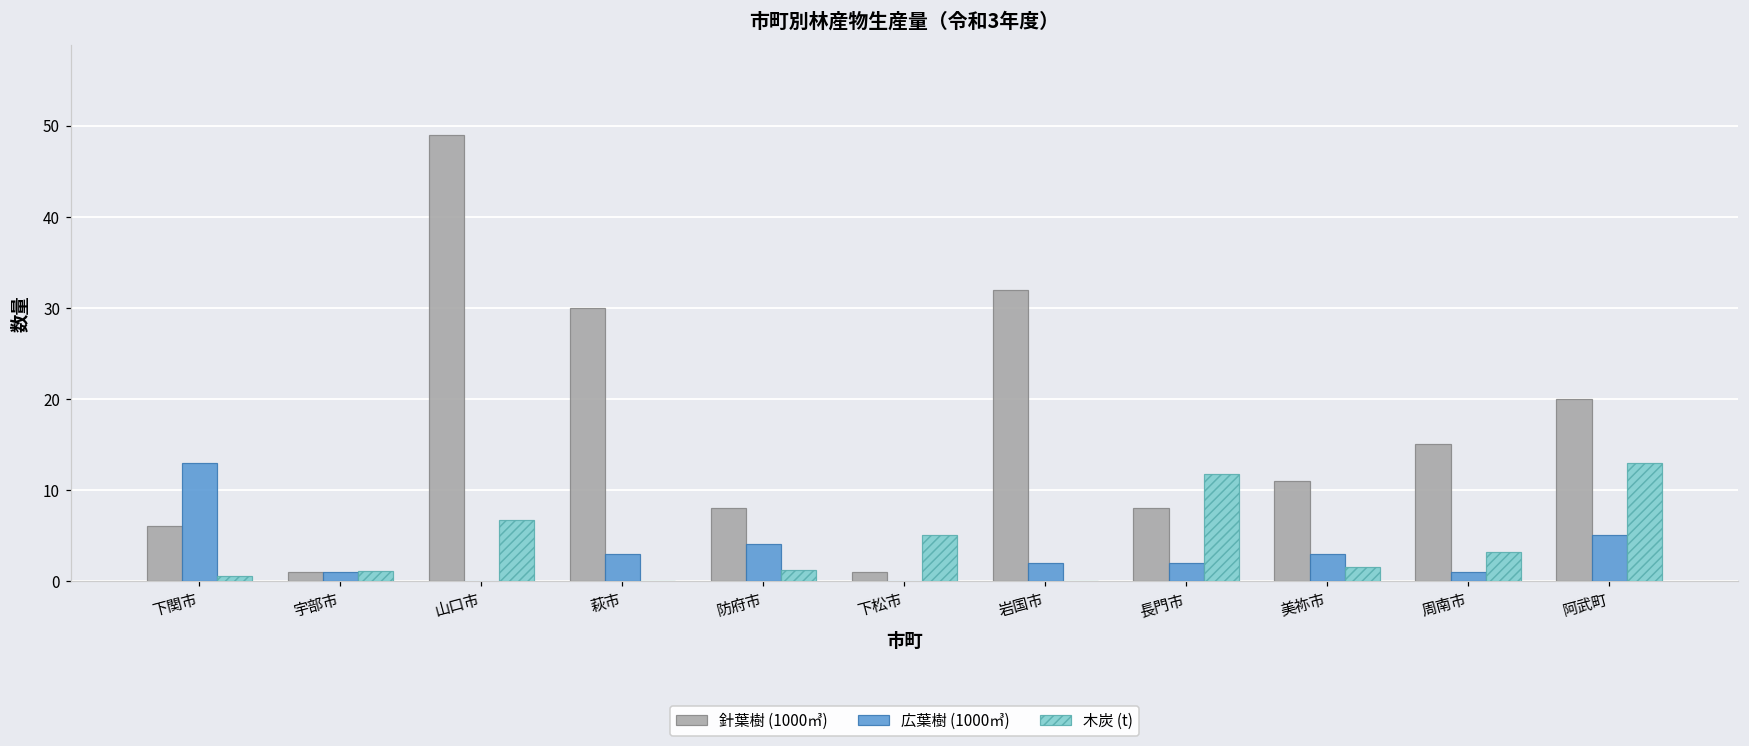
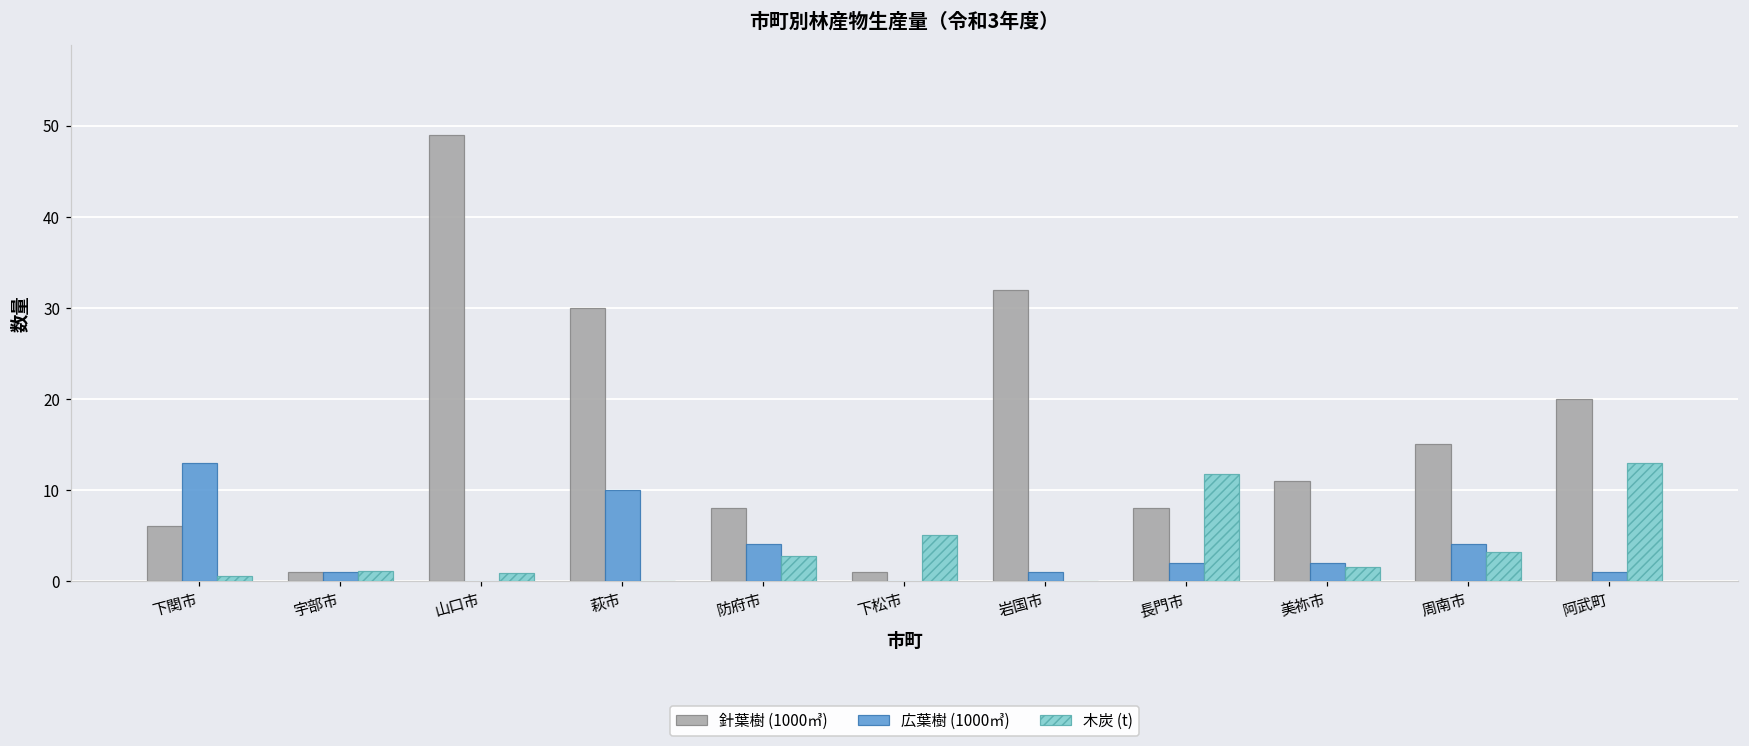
  {
    "針葉樹 (1000㎥)": {
      "下関市": 6,
      "宇部市": 1,
      "山口市": 49,
      "萩市": 30,
      "防府市": 8,
      "下松市": 1,
      "岩国市": 32,
      "長門市": 8,
      "美祢市": 11,
      "周南市": 15,
      "阿武町": 20
    },
    "広葉樹 (1000㎥)": {
      "下関市": 13,
      "宇部市": 1,
      "山口市": 0,
-     "萩市": 3,
+     "萩市": 10,
      "防府市": 4,
      "下松市": 0,
-     "岩国市": 2,
+     "岩国市": 1,
      "長門市": 2,
-     "美祢市": 3,
-     "周南市": 1,
-     "阿武町": 5
+     "美祢市": 2,
+     "周南市": 4,
+     "阿武町": 1
    },
    "木炭 (t)": {
      "下関市": 1,
      "宇部市": 1,
-     "山口市": 7,
+     "山口市": 1,
      "萩市": 0,
-     "防府市": 1,
+     "防府市": 3,
      "下松市": 5,
      "岩国市": 0,
      "長門市": 12,
      "美祢市": 2,
      "周南市": 3,
      "阿武町": 13
    }
  }
